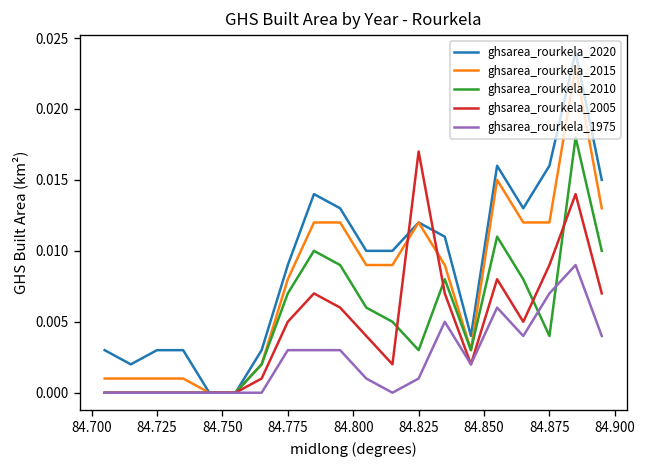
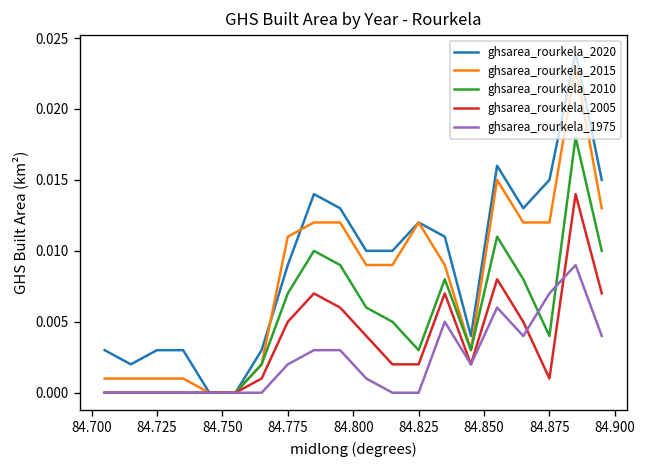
  {
    "ghsarea_rourkela_2020": {
      "84.725": 0.003,
      "84.775": 0.009,
-     "84.875": 0.016
+     "84.875": 0.015
    },
    "ghsarea_rourkela_2015": {
      "84.725": 0.001,
-     "84.775": 0.008,
+     "84.775": 0.011,
      "84.875": 0.012
    },
    "ghsarea_rourkela_2010": {
      "84.775": 0.007,
      "84.825": 0.003,
      "84.875": 0.004
    },
    "ghsarea_rourkela_2005": {
      "84.775": 0.005,
-     "84.825": 0.017,
-     "84.875": 0.009
+     "84.825": 0.002,
+     "84.875": 0.001
    },
    "ghsarea_rourkela_1975": {
-     "84.775": 0.003,
-     "84.825": 0.001,
+     "84.775": 0.002,
+     "84.825": 0.000,
      "84.875": 0.007
    }
  }
